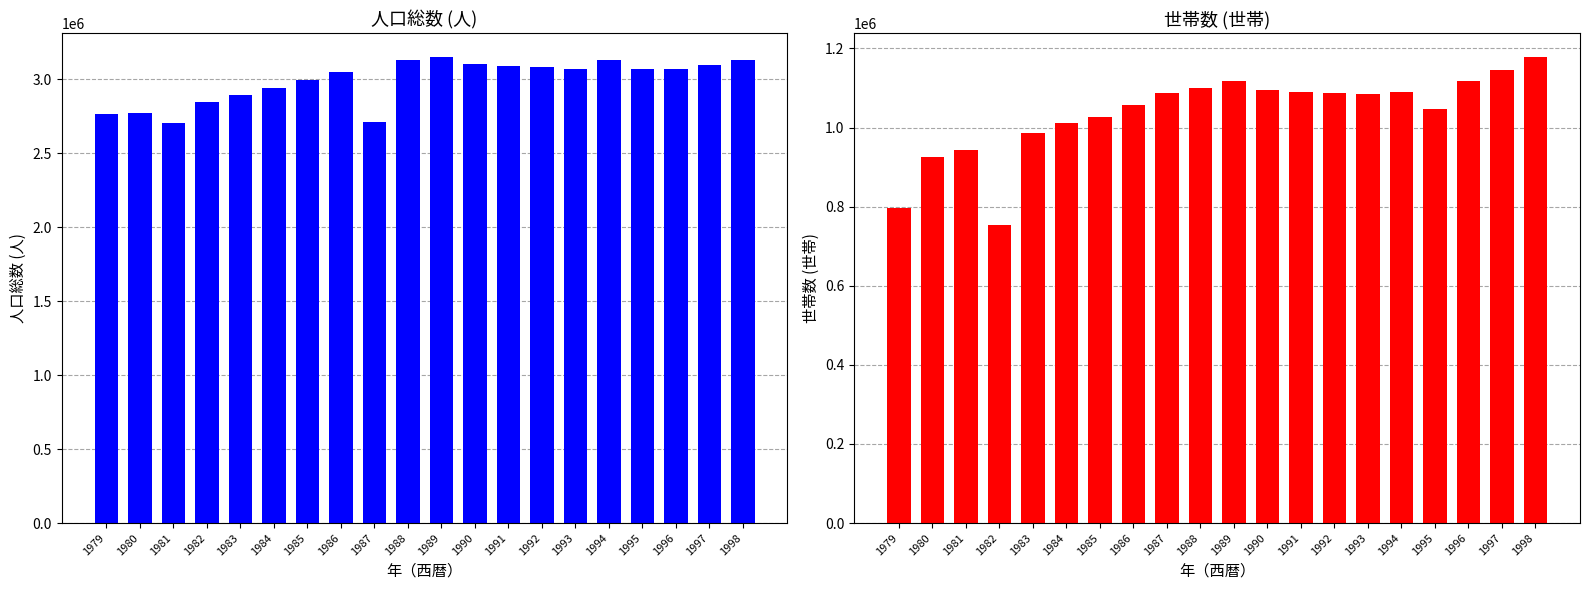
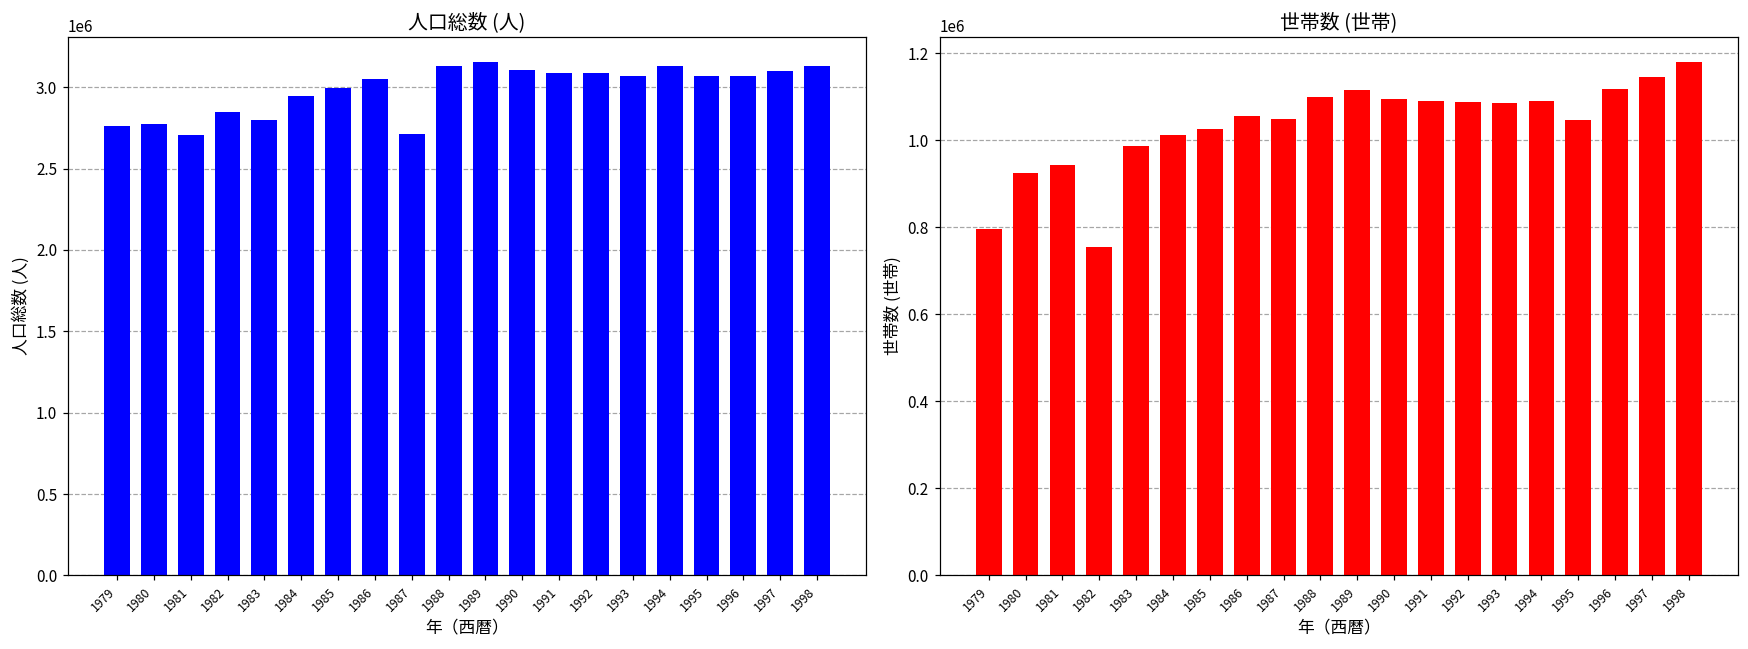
  {
    "人口総数 (人)": {
      "1979": 2760000,
      "1980": 2770000,
      "1981": 2710000,
      "1982": 2850000,
-     "1983": 2890000,
+     "1983": 2800000,
      "1984": 2940000,
      "1985": 2990000,
      "1986": 3050000,
      "1987": 2710000,
      "1988": 3130000,
      "1989": 3150000,
      "1990": 3110000,
      "1991": 3090000,
      "1992": 3090000,
      "1993": 3070000,
      "1994": 3130000,
      "1995": 3070000,
      "1996": 3070000,
      "1997": 3100000,
      "1998": 3130000
    },
    "世帯数 (世帯)": {
      "1979": 800000,
      "1980": 930000,
      "1981": 940000,
      "1982": 750000,
      "1983": 990000,
      "1984": 1010000,
      "1985": 1030000,
      "1986": 1060000,
-     "1987": 1090000,
+     "1987": 1050000,
      "1988": 1100000,
      "1989": 1120000,
      "1990": 1090000,
      "1991": 1090000,
      "1992": 1090000,
      "1993": 1090000,
      "1994": 1090000,
      "1995": 1050000,
      "1996": 1120000,
      "1997": 1150000,
      "1998": 1180000
    }
  }
